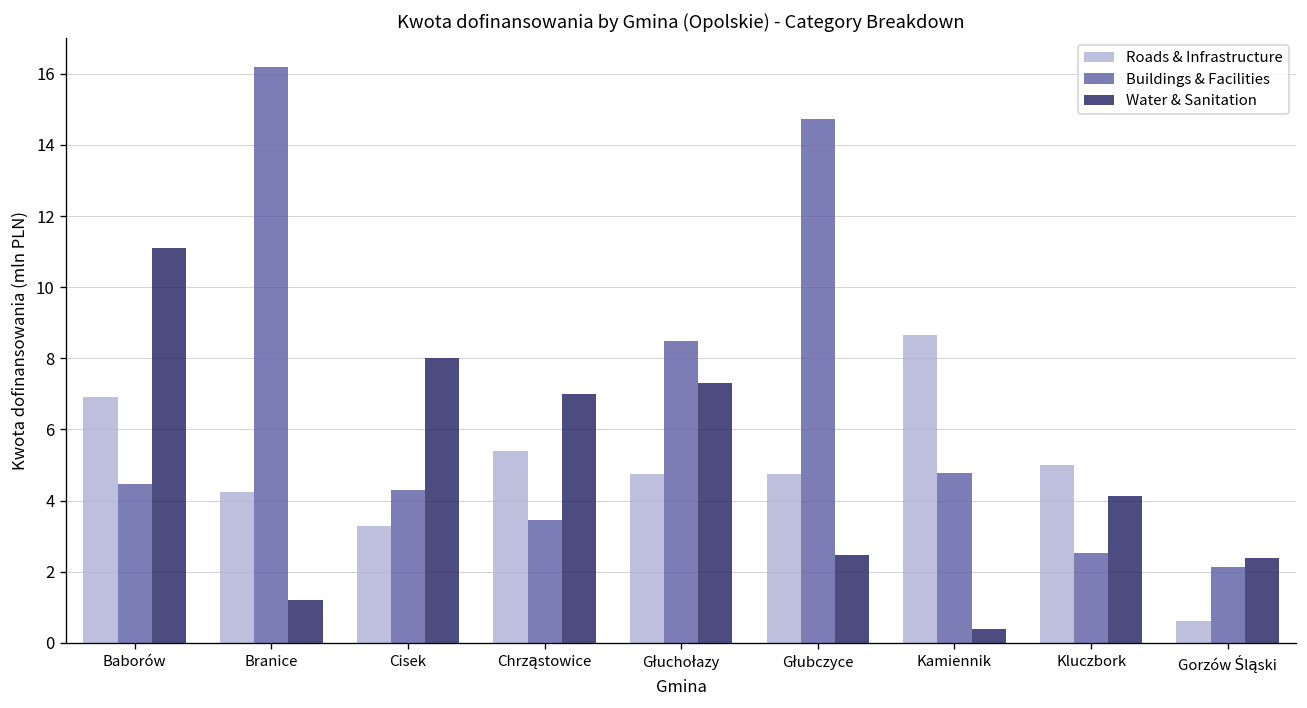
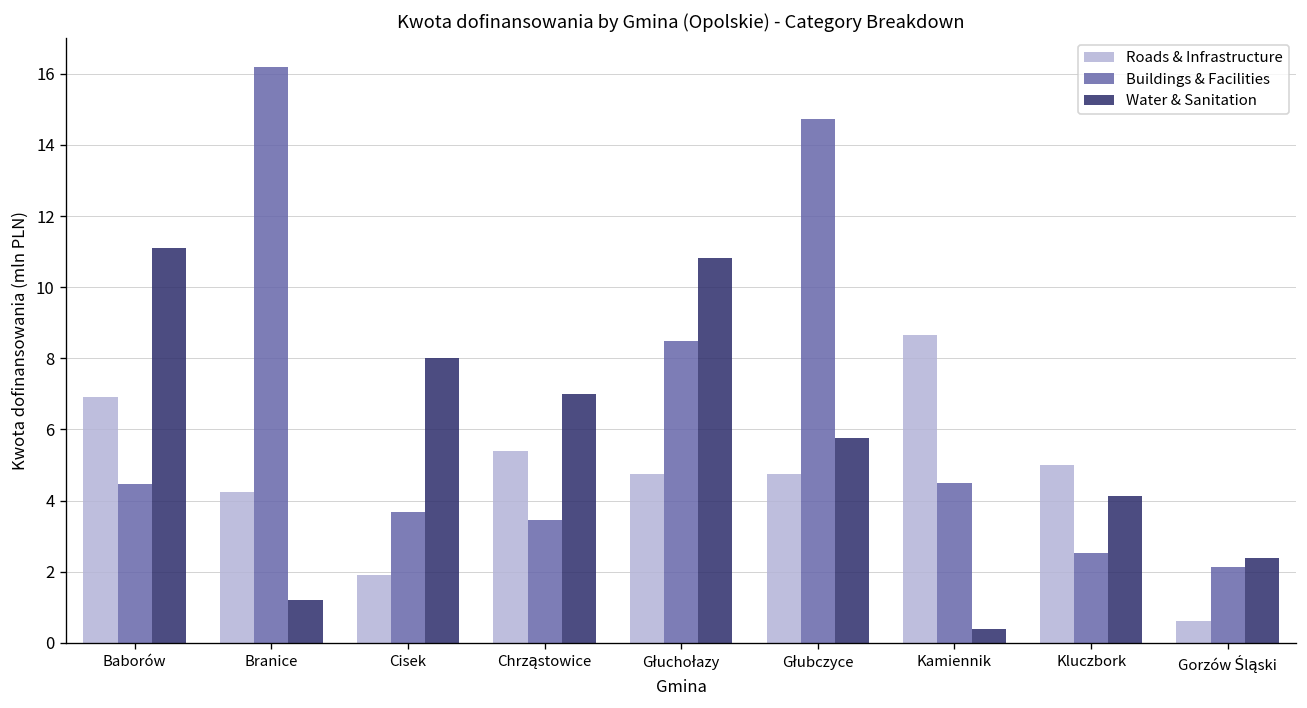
  {
    "Roads & Infrastructure": {
      "Baborów": 6.9,
      "Branice": 4.2,
-     "Cisek": 3.3,
+     "Cisek": 1.9,
      "Chrząstowice": 5.4,
      "Głuchołazy": 4.8,
      "Głubczyce": 4.8,
      "Kamiennik": 8.6,
      "Kluczbork": 5.0,
      "Gorzów Śląski": 0.6
    },
    "Buildings & Facilities": {
      "Baborów": 4.5,
      "Branice": 16.2,
-     "Cisek": 4.3,
+     "Cisek": 3.7,
      "Chrząstowice": 3.5,
      "Głuchołazy": 8.5,
      "Głubczyce": 14.7,
-     "Kamiennik": 4.8,
+     "Kamiennik": 4.5,
      "Kluczbork": 2.5,
      "Gorzów Śląski": 2.1
    },
    "Water & Sanitation": {
      "Baborów": 11.1,
      "Branice": 1.2,
      "Cisek": 8.0,
      "Chrząstowice": 7.0,
-     "Głuchołazy": 7.3,
-     "Głubczyce": 2.5,
+     "Głuchołazy": 10.8,
+     "Głubczyce": 5.8,
      "Kamiennik": 0.4,
      "Kluczbork": 4.1,
      "Gorzów Śląski": 2.4
    }
  }
